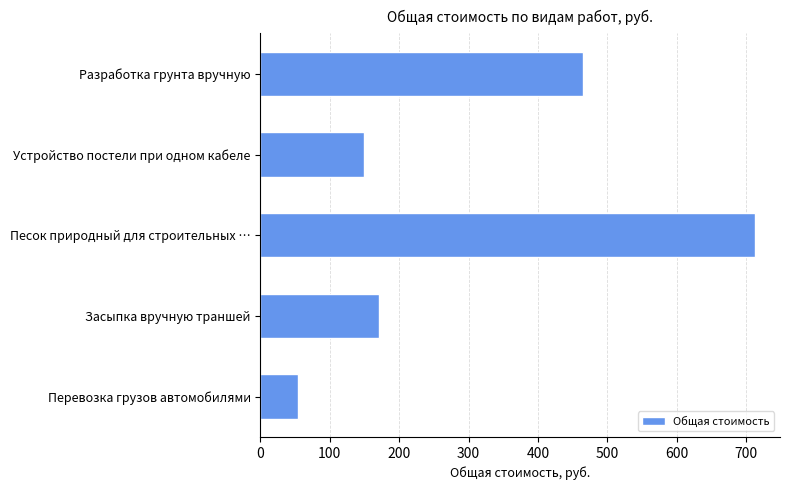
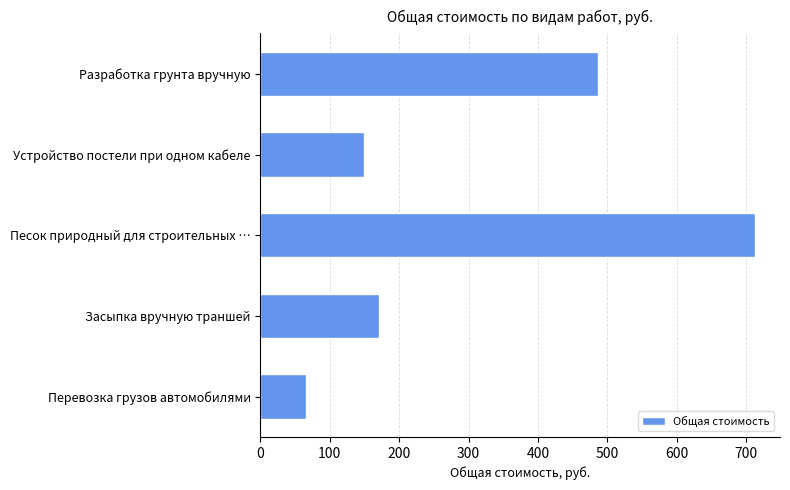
  {
-   "Разработка грунта вручную": 470,
+   "Разработка грунта вручную": 490,
    "Устройство постели при одном кабеле": 150,
    "Песок природный для строительных …": 710,
    "Засыпка вручную траншей": 170,
-   "Перевозка грузов автомобилями": 50
+   "Перевозка грузов автомобилями": 70
  }
